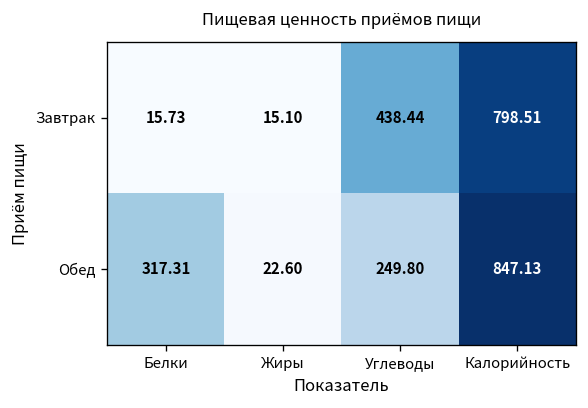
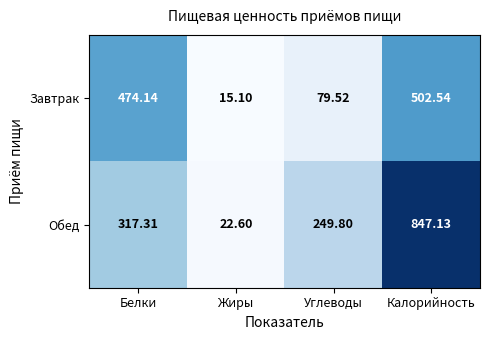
  {
    "Завтрак": {
-     "Белки": 15.73,
+     "Белки": 474.14,
      "Жиры": 15.10,
-     "Углеводы": 438.44,
-     "Калорийность": 798.51
+     "Углеводы": 79.52,
+     "Калорийность": 502.54
    },
    "Обед": {
      "Белки": 317.31,
      "Жиры": 22.60,
      "Углеводы": 249.80,
      "Калорийность": 847.13
    }
  }
